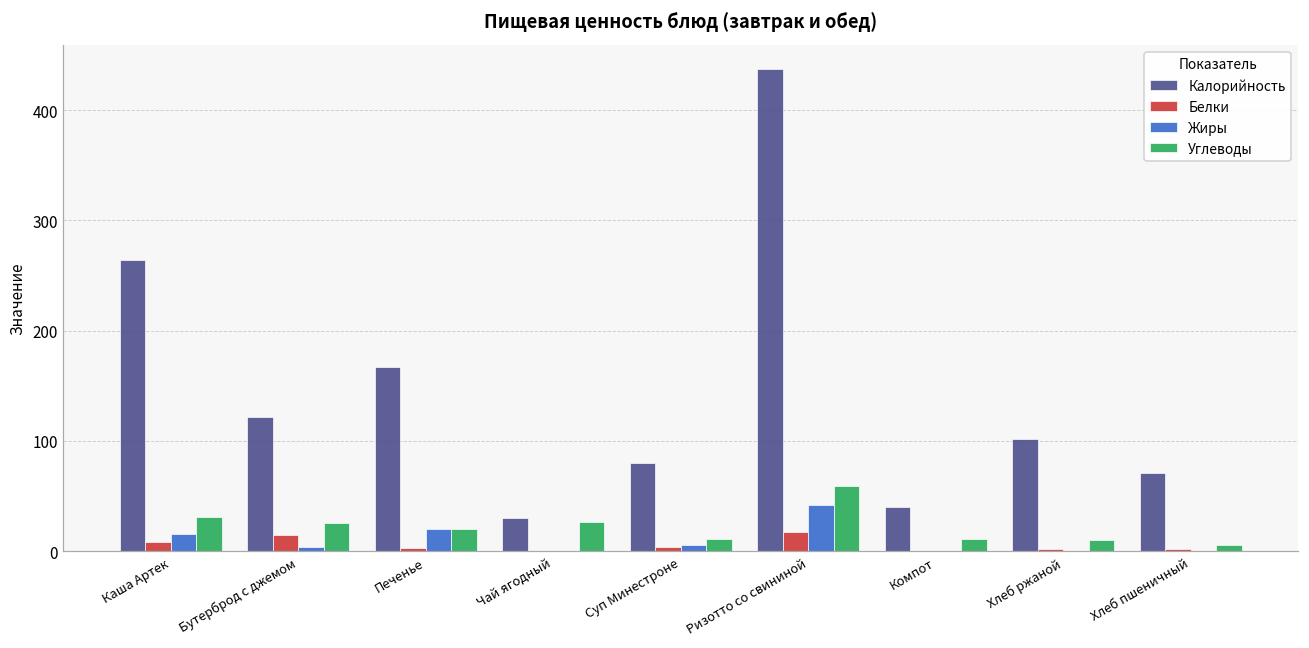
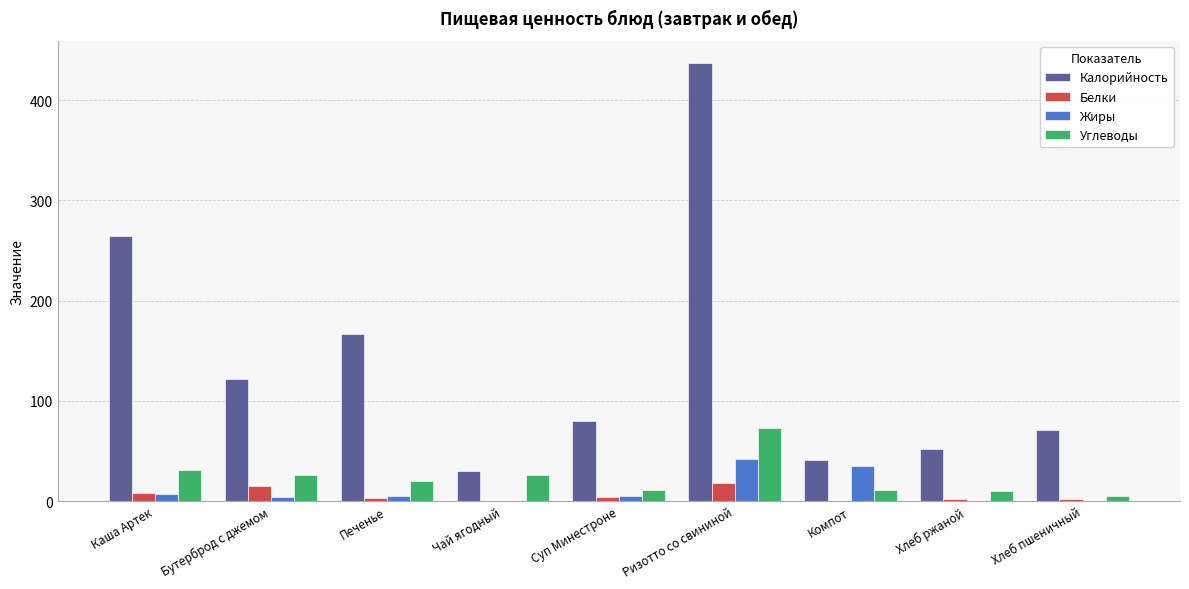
  {
    "Калорийность": {
      "Каша Артек": 264,
      "Бутерброд с джемом": 122,
      "Печенье": 167,
      "Чай ягодный": 30,
      "Суп Минестроне": 80,
      "Ризотто со свининой": 437,
      "Компот": 40,
-     "Хлеб ржаной": 102,
+     "Хлеб ржаной": 52,
      "Хлеб пшеничный": 71
    },
    "Белки": {
      "Каша Артек": 8,
      "Бутерброд с джемом": 15,
      "Печенье": 3,
      "Суп Минестроне": 4,
      "Ризотто со свининой": 18
    },
    "Жиры": {
-     "Каша Артек": 16,
+     "Каша Артек": 7,
      "Бутерброд с джемом": 4,
-     "Печенье": 20,
+     "Печенье": 5,
      "Чай ягодный": 0,
      "Суп Минестроне": 5,
      "Ризотто со свининой": 42,
-     "Компот": 0
+     "Компот": 35
    },
    "Углеводы": {
      "Каша Артек": 31,
      "Бутерброд с джемом": 26,
      "Печенье": 20,
      "Чай ягодный": 26,
      "Суп Минестроне": 11,
-     "Ризотто со свининой": 59,
+     "Ризотто со свининой": 73,
      "Компот": 11,
      "Хлеб ржаной": 10,
      "Хлеб пшеничный": 5
    }
  }
